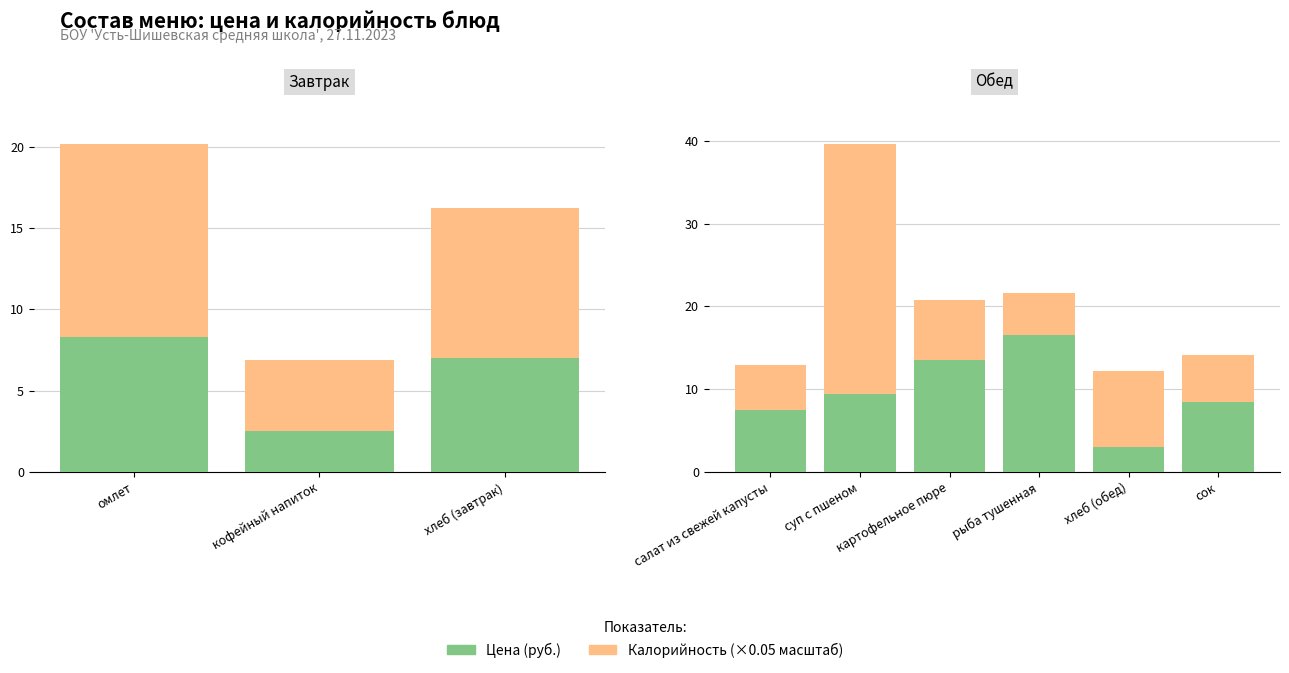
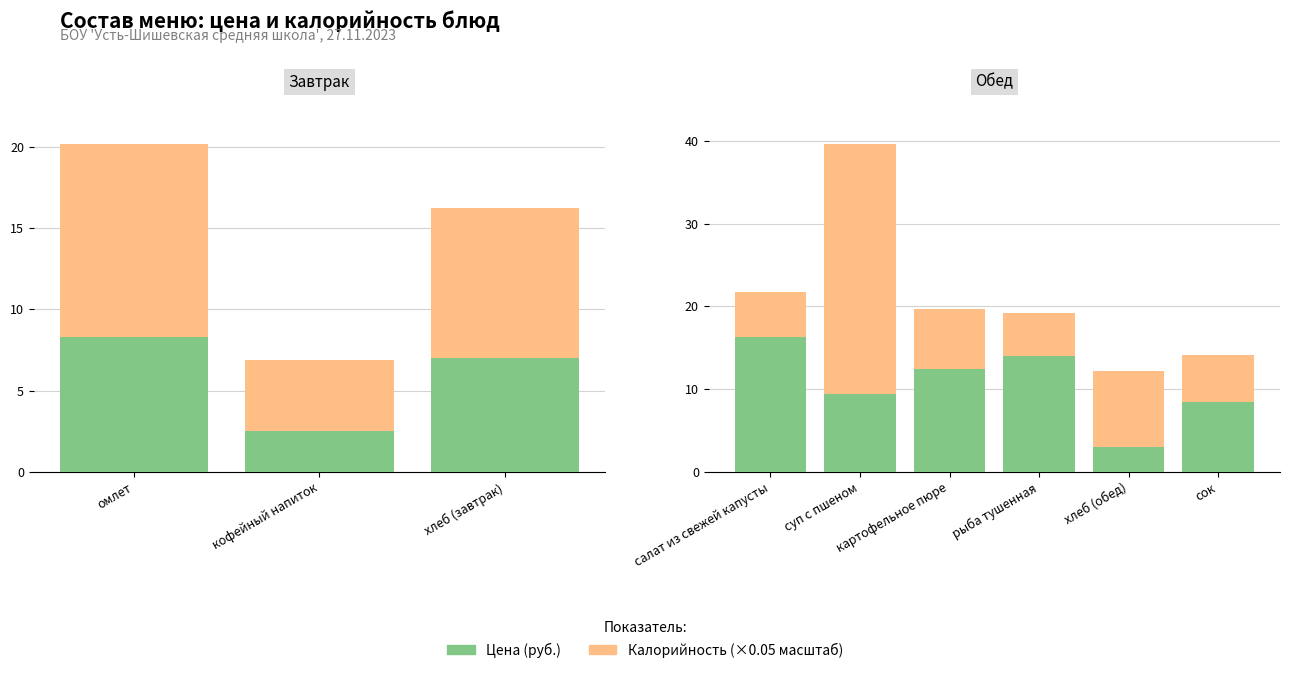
  {
    "Завтрак": {
      "Цена (руб.)": {
        "омлет": 8.3,
        "кофейный напиток": 2.5,
        "хлеб (завтрак)": 7.0
      }
    },
    "Обед": {
      "Цена (руб.)": {
-       "салат из свежей капусты": 8,
+       "салат из свежей капусты": 16,
        "суп с пшеном": 9,
-       "картофельное пюре": 14,
-       "рыба тушенная": 17,
+       "картофельное пюре": 12,
+       "рыба тушенная": 14,
        "хлеб (обед)": 3,
        "сок": 9
      }
    }
  }
